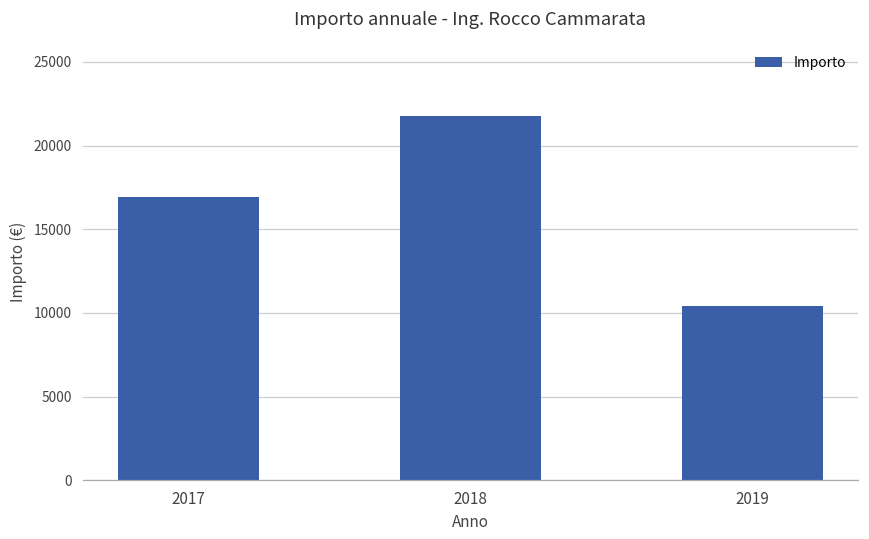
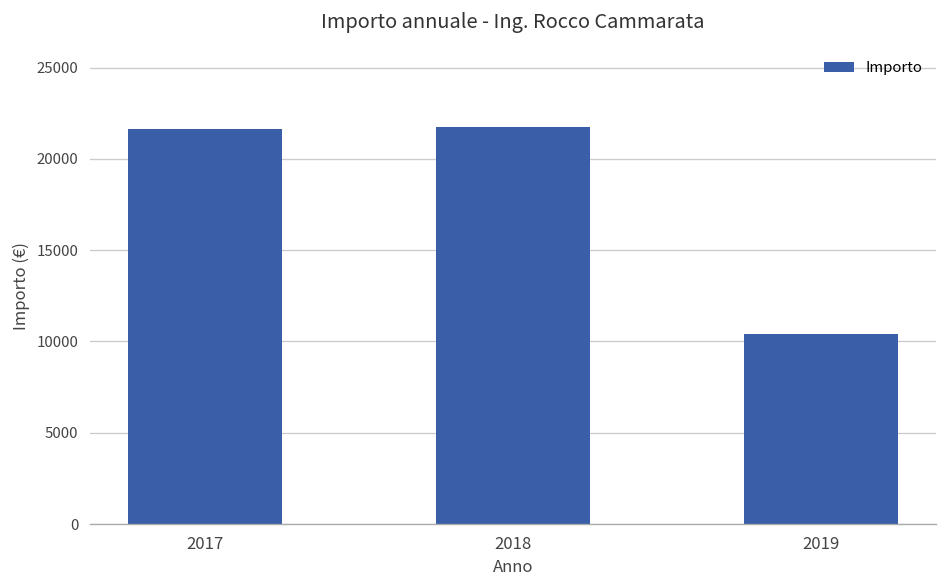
  {
-   "2017": 16900,
+   "2017": 21600,
    "2018": 21700,
    "2019": 10400
  }
